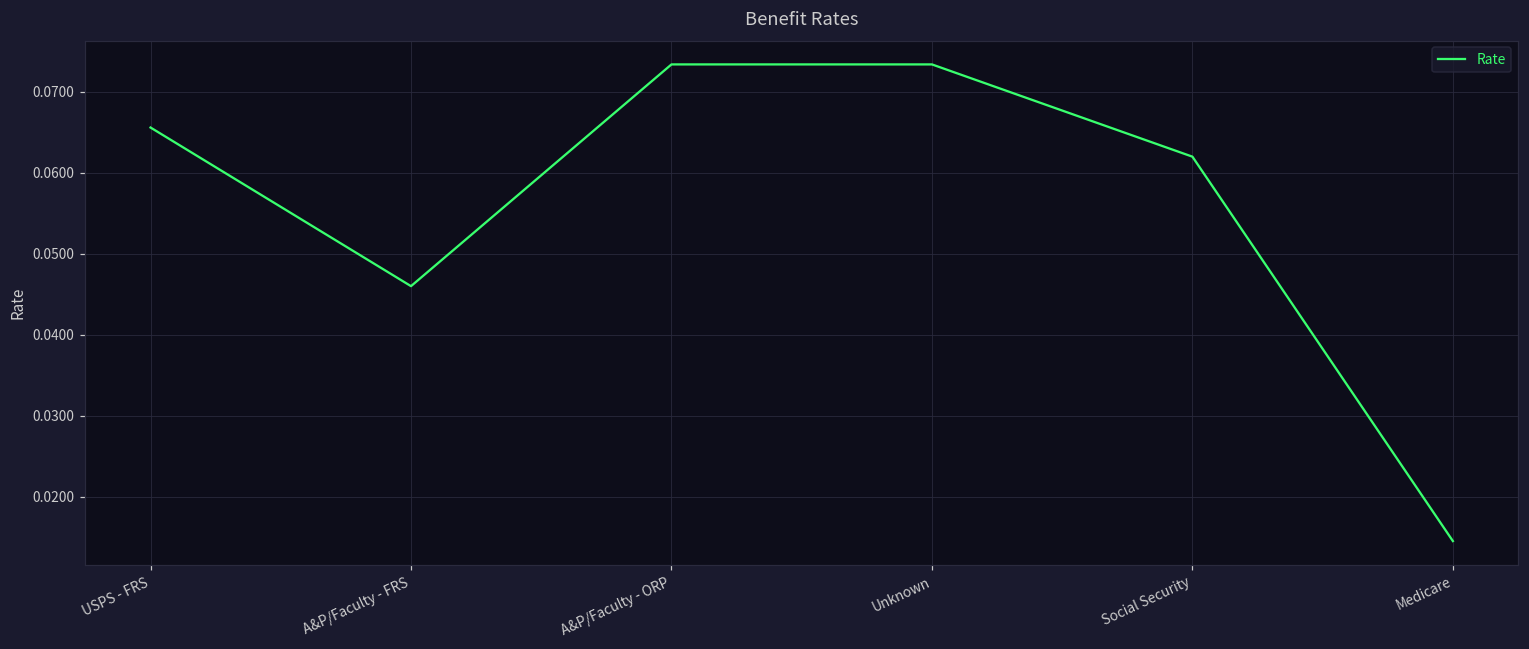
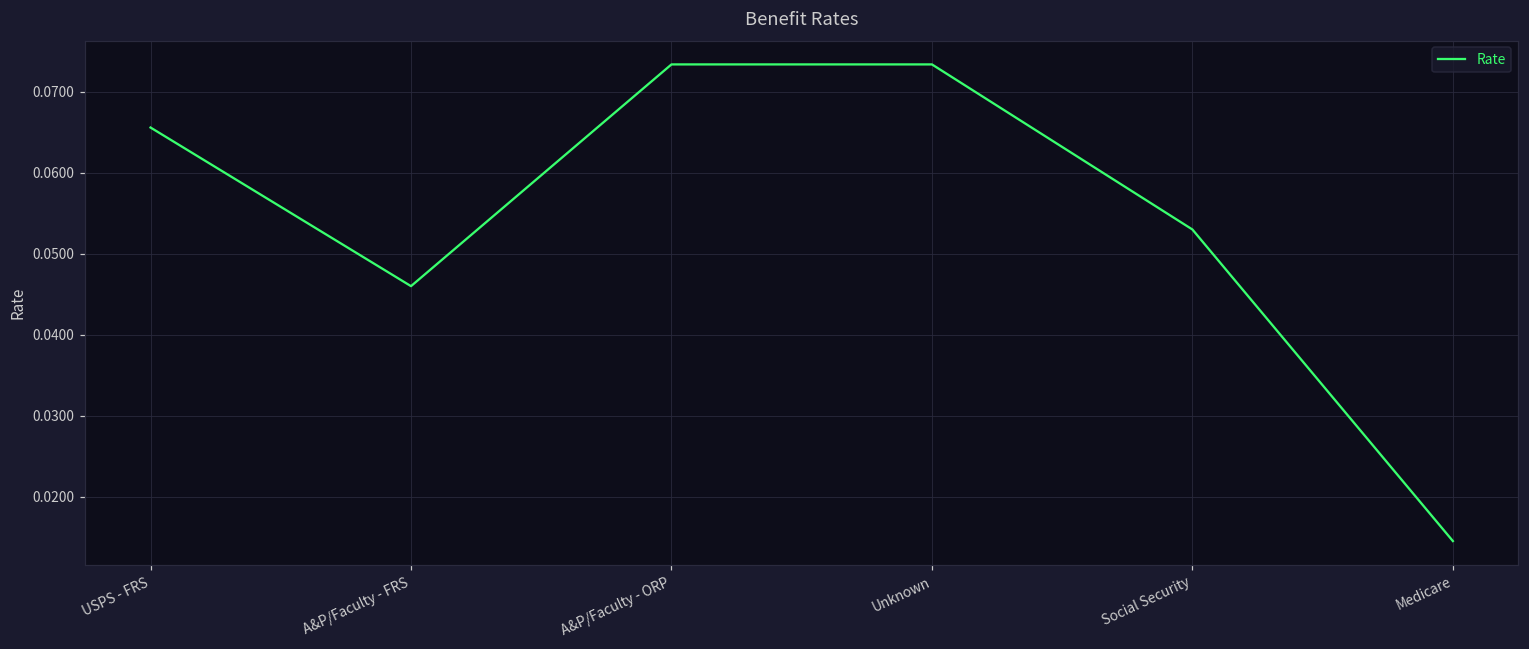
  {
    "USPS - FRS": 0.066,
    "A&P/Faculty - FRS": 0.046,
    "A&P/Faculty - ORP": 0.073,
    "Unknown": 0.073,
-   "Social Security": 0.062,
+   "Social Security": 0.053,
    "Medicare": 0.015
  }
